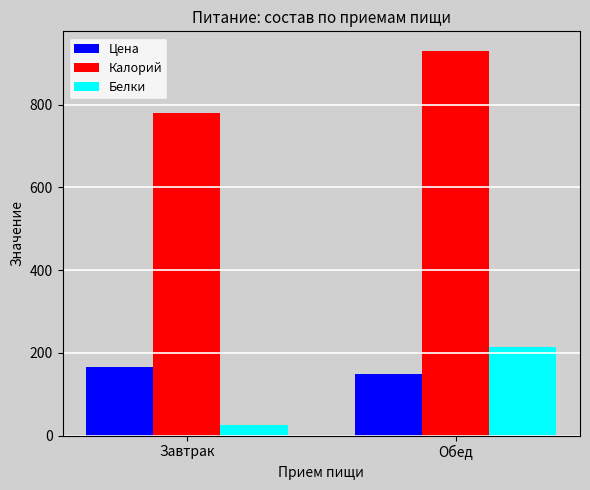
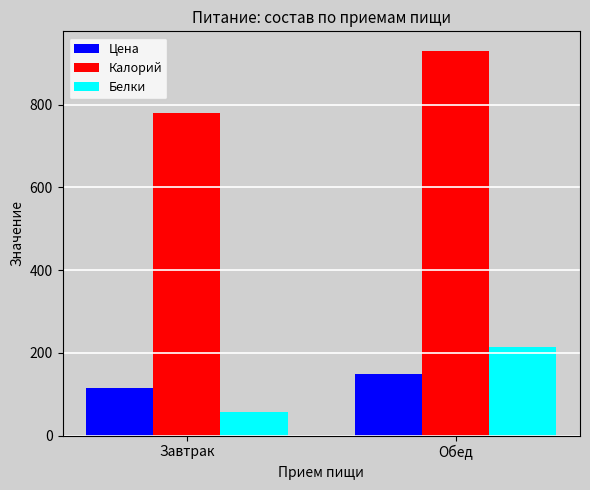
  {
    "Цена": {
-     "Завтрак": 170,
+     "Завтрак": 120,
      "Обед": 150
    },
    "Калорий": {
      "Завтрак": 780,
      "Обед": 930
    },
    "Белки": {
-     "Завтрак": 30,
+     "Завтрак": 60,
      "Обед": 210
    }
  }
